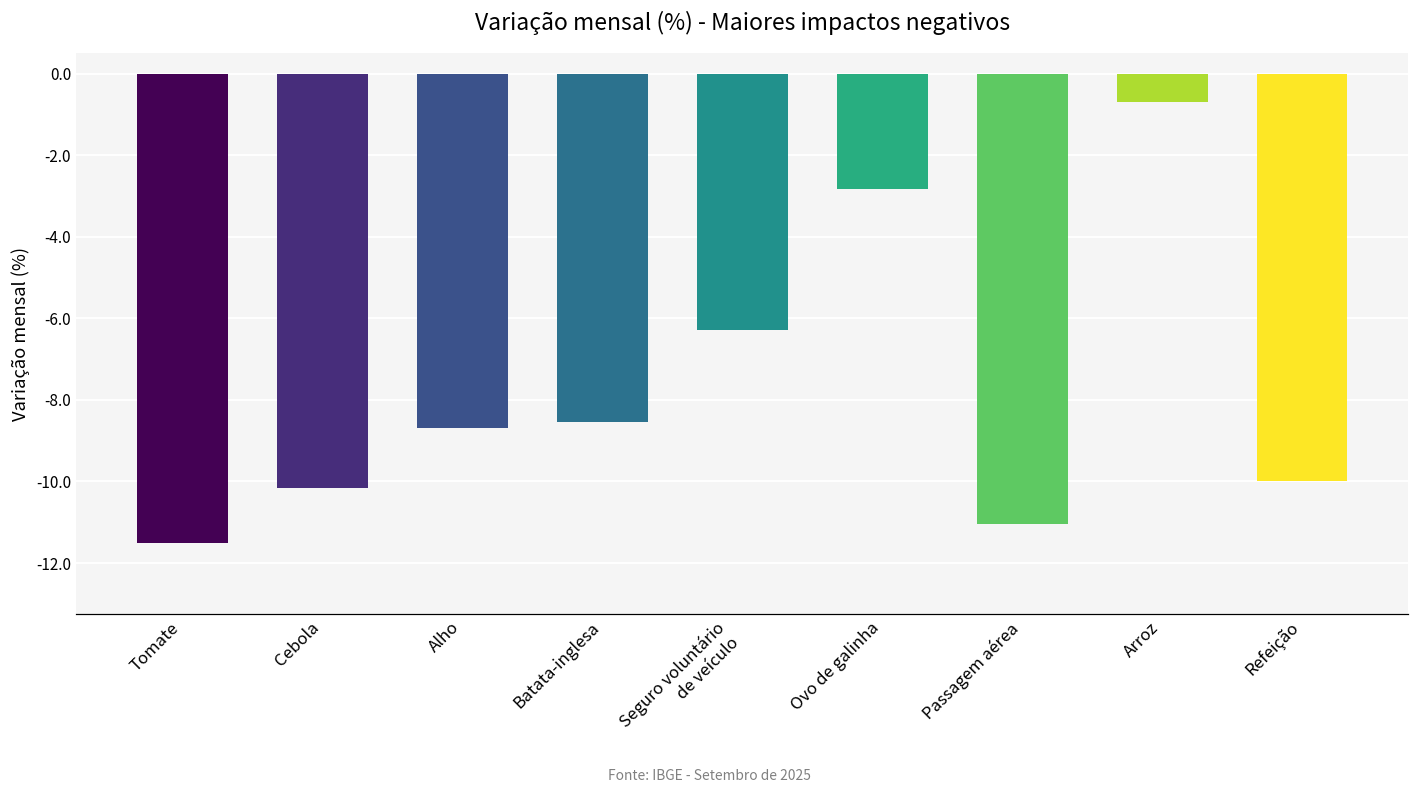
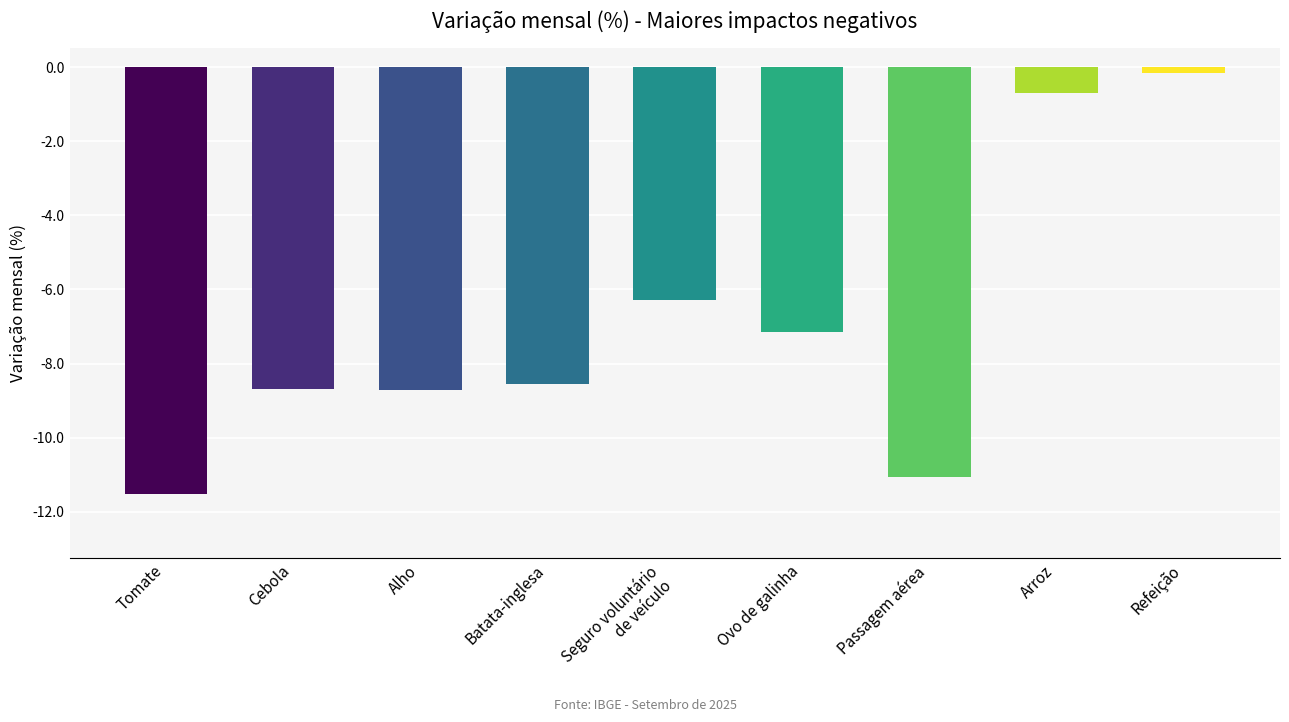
  {
    "Tomate": -11.5,
-   "Cebola": -10.2,
+   "Cebola": -8.7,
    "Alho": -8.7,
    "Batata-inglesa": -8.6,
    "Seguro voluntário de veículo": -6.3,
-   "Ovo de galinha": -2.8,
+   "Ovo de galinha": -7.1,
    "Passagem aérea": -11.1,
    "Arroz": -0.7,
-   "Refeição": -10.0
+   "Refeição": -0.2
  }
